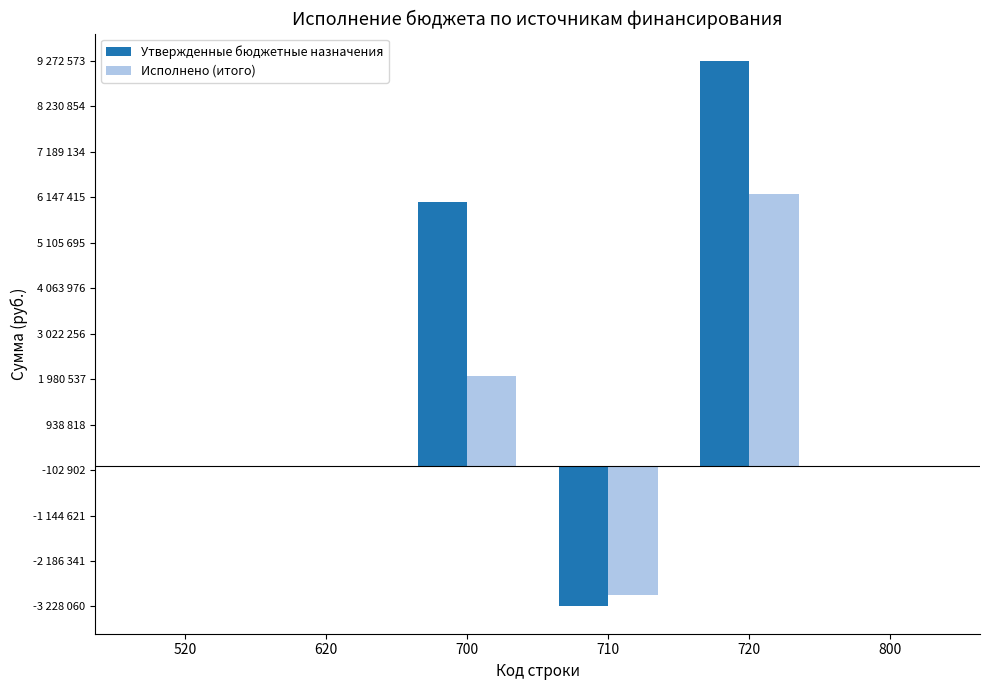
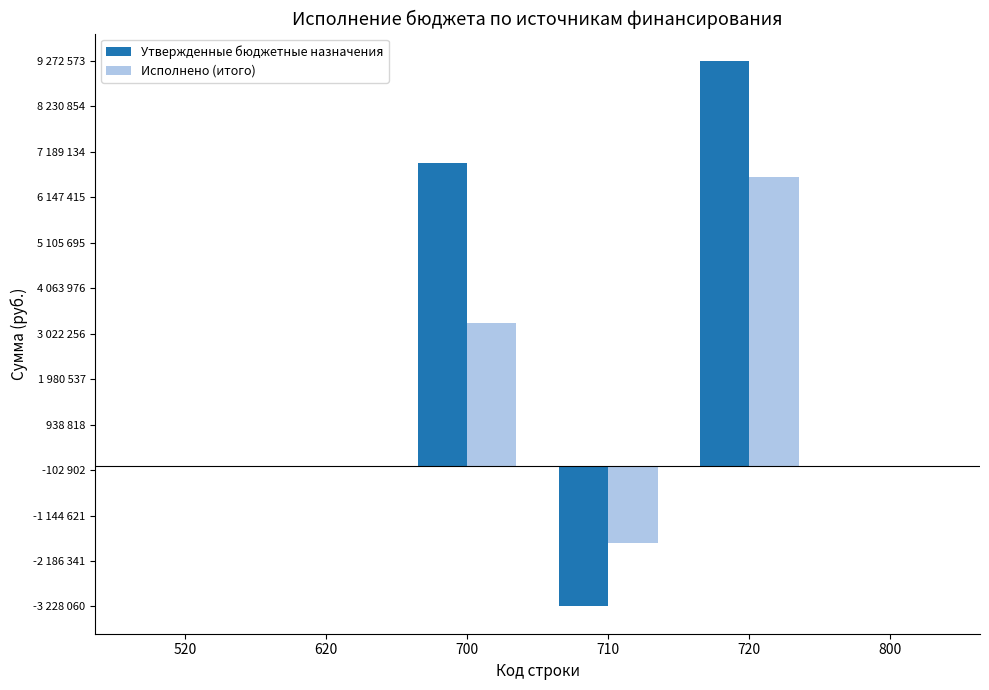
  {
    "Утвержденные бюджетные назначения": {
      "520": 0,
      "620": 0,
-     "700": 6000000,
+     "700": 6900000,
      "710": -3200000,
      "720": 9300000,
      "800": 0
    },
    "Исполнено (итого)": {
      "520": 0,
      "620": 0,
-     "700": 2000000,
-     "710": -3000000,
-     "720": 6200000,
+     "700": 3300000,
+     "710": -1800000,
+     "720": 6600000,
      "800": 0
    }
  }
